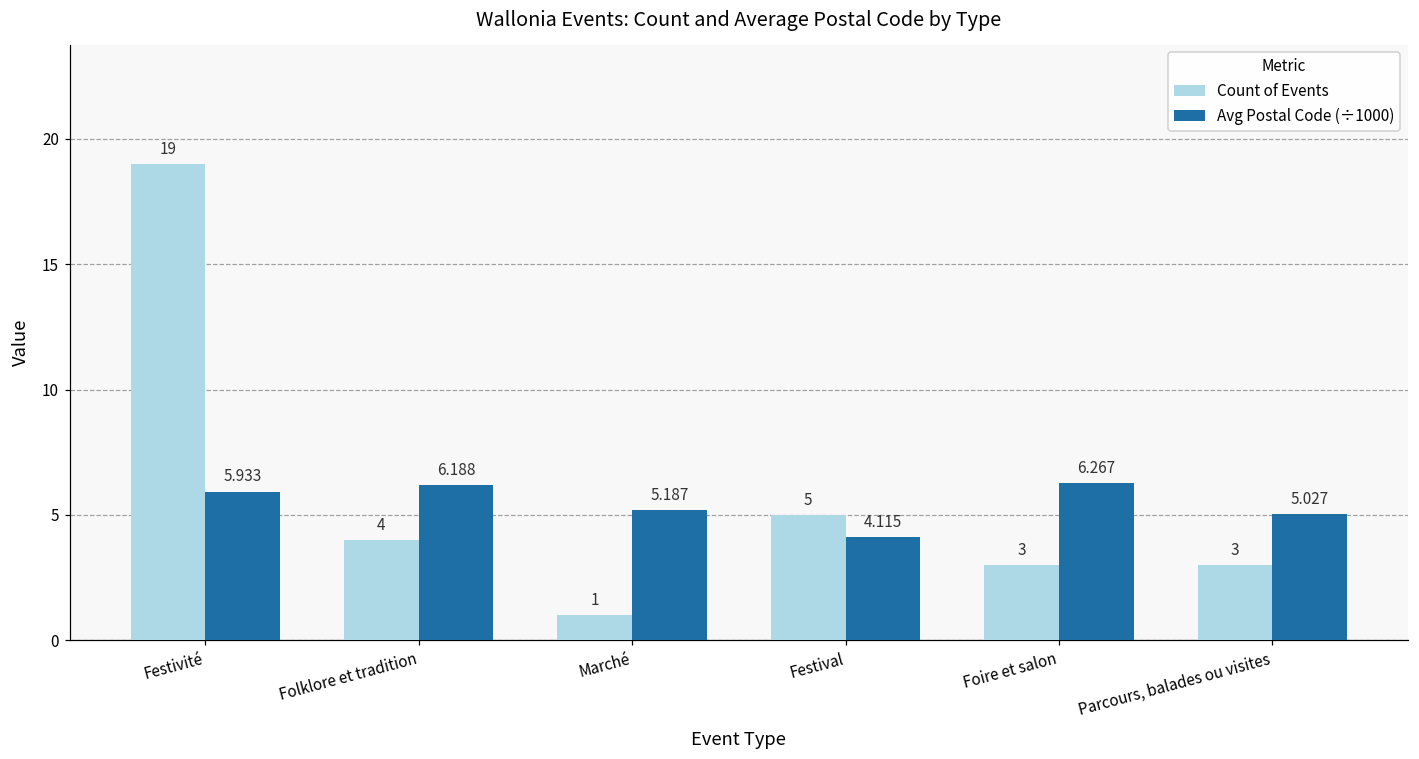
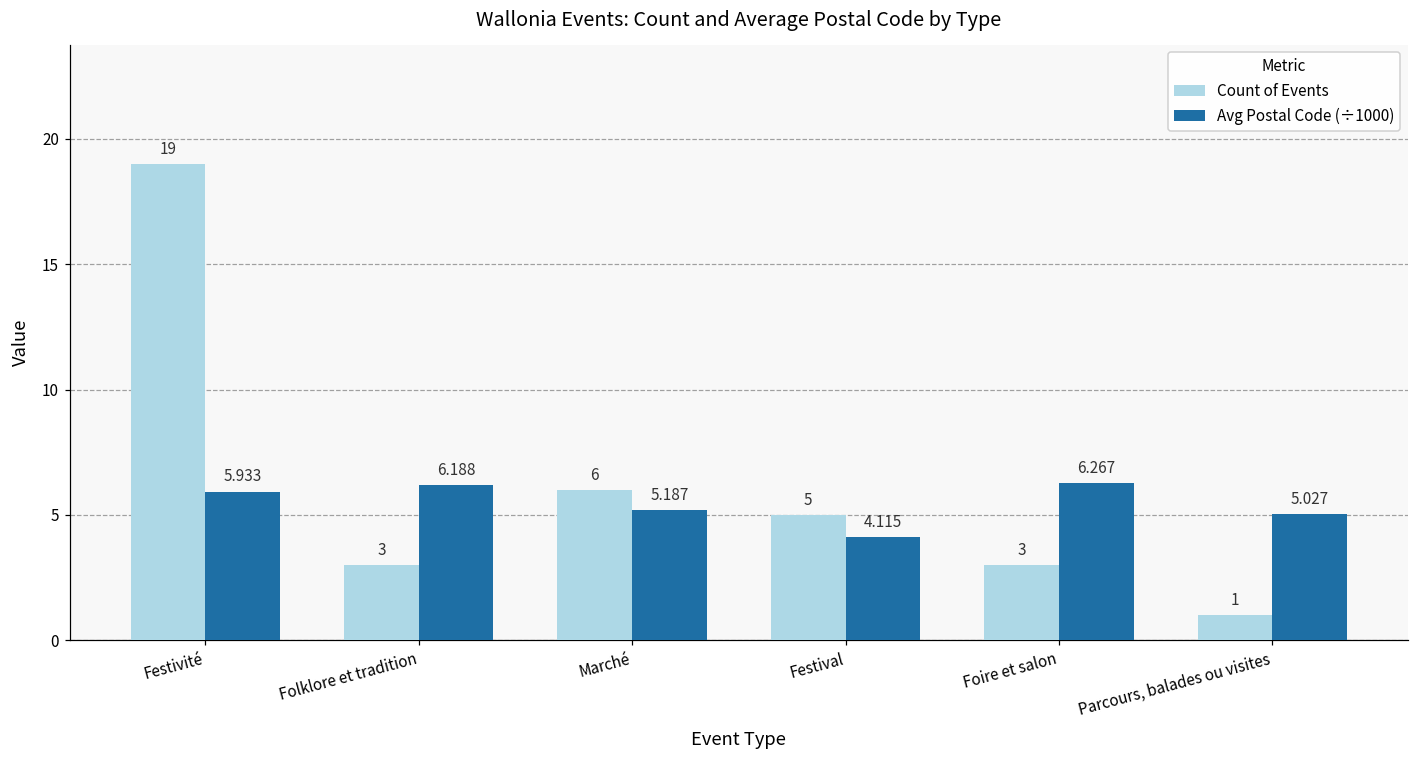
  {
    "Count of Events": {
      "Festivité": 19,
-     "Folklore et tradition": 4,
-     "Marché": 1,
+     "Folklore et tradition": 3,
+     "Marché": 6,
      "Festival": 5,
      "Foire et salon": 3,
-     "Parcours, balades ou visites": 3
+     "Parcours, balades ou visites": 1
    },
    "Avg Postal Code (÷1000)": {
      "Festivité": 5.933,
      "Folklore et tradition": 6.188,
      "Marché": 5.187,
      "Festival": 4.115,
      "Foire et salon": 6.267,
      "Parcours, balades ou visites": 5.027
    }
  }
